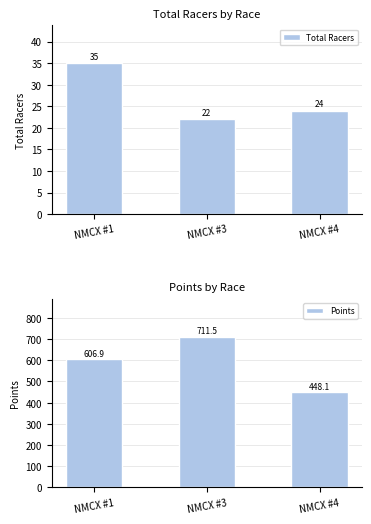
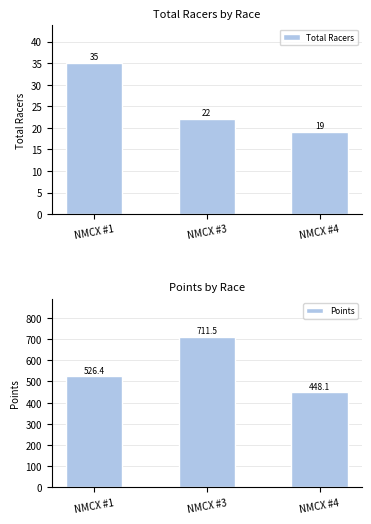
  {
    "Total Racers by Race": {
      "NMCX #1": 35,
      "NMCX #3": 22,
-     "NMCX #4": 24
+     "NMCX #4": 19
    },
    "Points by Race": {
-     "NMCX #1": 606.9,
+     "NMCX #1": 526.4,
      "NMCX #3": 711.5,
      "NMCX #4": 448.1
    }
  }
